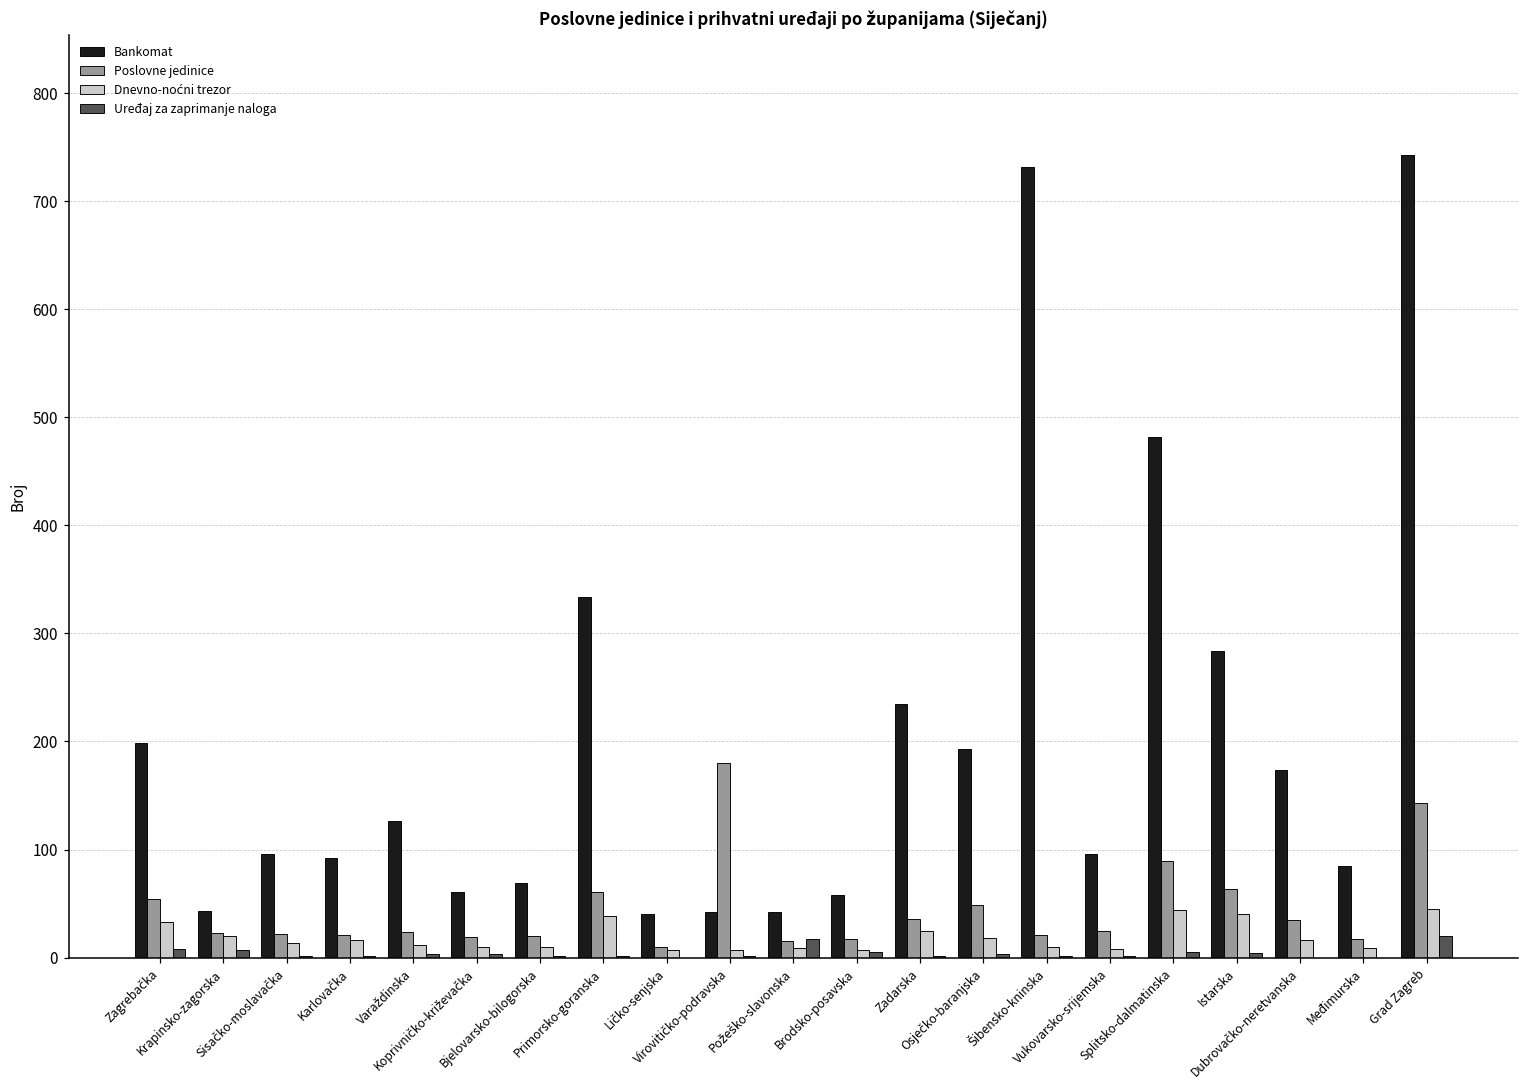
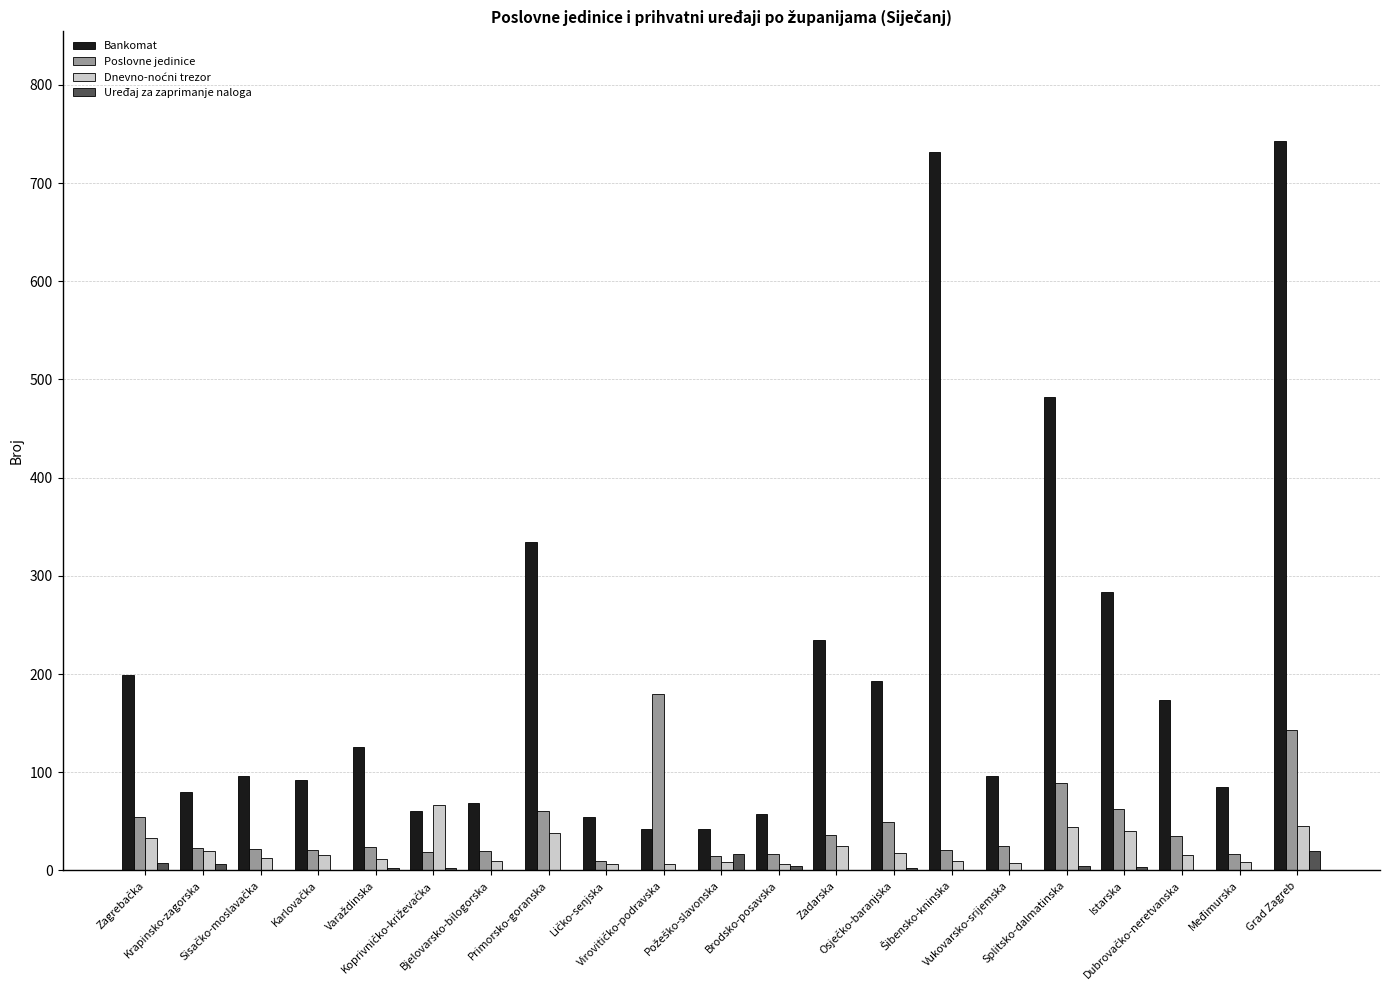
  {
    "Bankomat": {
      "Zagrebačka": 200,
-     "Krapinsko-zagorska": 40,
+     "Krapinsko-zagorska": 80,
      "Sisačko-moslavačka": 100,
      "Karlovačka": 90,
      "Varaždinska": 130,
      "Koprivničko-križevačka": 60,
      "Bjelovarsko-bilogorska": 70,
      "Primorsko-goranska": 330,
-     "Ličko-senjska": 40,
+     "Ličko-senjska": 50,
      "Virovitičko-podravska": 40,
      "Požeško-slavonska": 40,
      "Brodsko-posavska": 60,
      "Zadarska": 240,
      "Osječko-baranjska": 190,
      "Šibensko-kninska": 730,
      "Vukovarsko-srijemska": 100,
      "Splitsko-dalmatinska": 480,
      "Istarska": 280,
      "Dubrovačko-neretvanska": 170,
      "Međimurska": 90,
      "Grad Zagreb": 740
    },
    "Poslovne jedinice": {
      "Zagrebačka": 50,
      "Krapinsko-zagorska": 20,
      "Sisačko-moslavačka": 20,
      "Karlovačka": 20,
      "Varaždinska": 20,
      "Koprivničko-križevačka": 20,
      "Bjelovarsko-bilogorska": 20,
      "Primorsko-goranska": 60,
      "Ličko-senjska": 10,
      "Virovitičko-podravska": 180,
      "Požeško-slavonska": 20,
      "Brodsko-posavska": 20,
      "Zadarska": 40,
      "Osječko-baranjska": 50,
      "Šibensko-kninska": 20,
      "Vukovarsko-srijemska": 30,
      "Splitsko-dalmatinska": 90,
      "Istarska": 60,
      "Dubrovačko-neretvanska": 40,
      "Međimurska": 20,
      "Grad Zagreb": 140
    },
    "Dnevno-noćni trezor": {
      "Zagrebačka": 30,
      "Krapinsko-zagorska": 20,
      "Sisačko-moslavačka": 10,
      "Karlovačka": 20,
      "Varaždinska": 10,
-     "Koprivničko-križevačka": 10,
+     "Koprivničko-križevačka": 70,
      "Bjelovarsko-bilogorska": 10,
      "Primorsko-goranska": 40,
      "Ličko-senjska": 10,
      "Virovitičko-podravska": 10,
      "Požeško-slavonska": 10,
      "Brodsko-posavska": 10,
      "Zadarska": 30,
      "Osječko-baranjska": 20,
      "Šibensko-kninska": 10,
      "Vukovarsko-srijemska": 10,
      "Splitsko-dalmatinska": 40,
      "Istarska": 40,
      "Dubrovačko-neretvanska": 20,
      "Međimurska": 10,
      "Grad Zagreb": 50
    },
    "Uređaj za zaprimanje naloga": {
      "Zagrebačka": 10,
      "Krapinsko-zagorska": 10,
      "Varaždinska": 0,
      "Koprivničko-križevačka": 0,
      "Ličko-senjska": 0,
      "Požeško-slavonska": 20,
      "Brodsko-posavska": 10,
      "Osječko-baranjska": 0,
      "Splitsko-dalmatinska": 10,
      "Istarska": 0,
      "Dubrovačko-neretvanska": 0,
      "Međimurska": 0,
      "Grad Zagreb": 20
    }
  }
